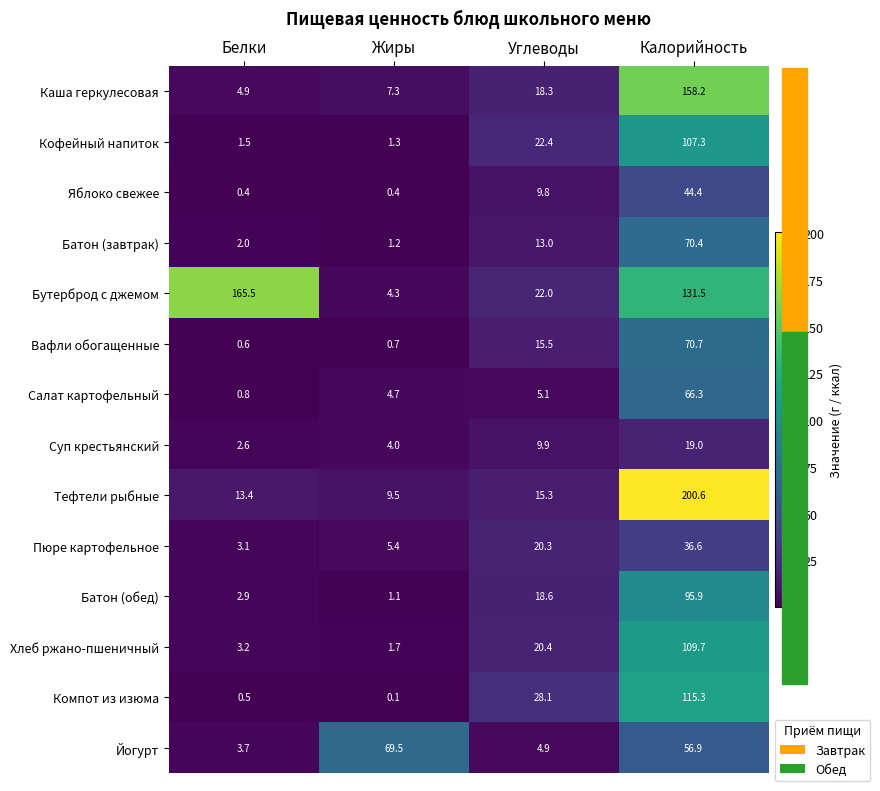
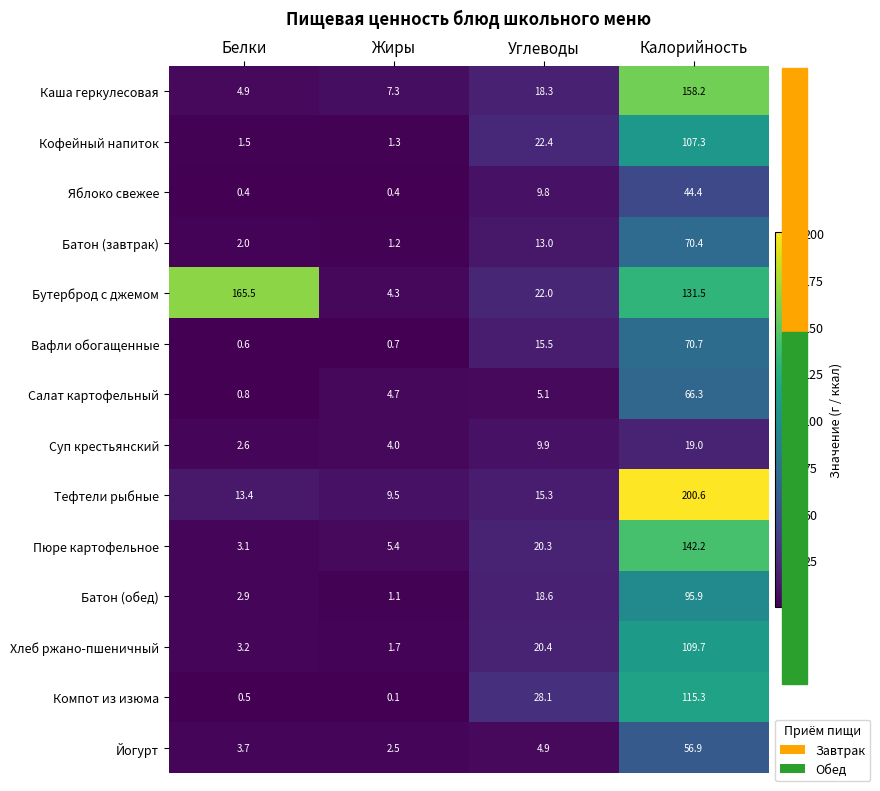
  {
    "Каша геркулесовая": {
      "Белки": 4.9,
      "Жиры": 7.3,
      "Углеводы": 18.3,
      "Калорийность": 158.2
    },
    "Кофейный напиток": {
      "Белки": 1.5,
      "Жиры": 1.3,
      "Углеводы": 22.4,
      "Калорийность": 107.3
    },
    "Яблоко свежее": {
      "Белки": 0.4,
      "Жиры": 0.4,
      "Углеводы": 9.8,
      "Калорийность": 44.4
    },
    "Батон (завтрак)": {
      "Белки": 2.0,
      "Жиры": 1.2,
      "Углеводы": 13.0,
      "Калорийность": 70.4
    },
    "Бутерброд с джемом": {
      "Белки": 165.5,
      "Жиры": 4.3,
      "Углеводы": 22.0,
      "Калорийность": 131.5
    },
    "Вафли обогащенные": {
      "Белки": 0.6,
      "Жиры": 0.7,
      "Углеводы": 15.5,
      "Калорийность": 70.7
    },
    "Салат картофельный": {
      "Белки": 0.8,
      "Жиры": 4.7,
      "Углеводы": 5.1,
      "Калорийность": 66.3
    },
    "Суп крестьянский": {
      "Белки": 2.6,
      "Жиры": 4.0,
      "Углеводы": 9.9,
      "Калорийность": 19.0
    },
    "Тефтели рыбные": {
      "Белки": 13.4,
      "Жиры": 9.5,
      "Углеводы": 15.3,
      "Калорийность": 200.6
    },
    "Пюре картофельное": {
      "Белки": 3.1,
      "Жиры": 5.4,
      "Углеводы": 20.3,
-     "Калорийность": 36.6
+     "Калорийность": 142.2
    },
    "Батон (обед)": {
      "Белки": 2.9,
      "Жиры": 1.1,
      "Углеводы": 18.6,
      "Калорийность": 95.9
    },
    "Хлеб ржано-пшеничный": {
      "Белки": 3.2,
      "Жиры": 1.7,
      "Углеводы": 20.4,
      "Калорийность": 109.7
    },
    "Компот из изюма": {
      "Белки": 0.5,
      "Жиры": 0.1,
      "Углеводы": 28.1,
      "Калорийность": 115.3
    },
    "Йогурт": {
      "Белки": 3.7,
-     "Жиры": 69.5,
+     "Жиры": 2.5,
      "Углеводы": 4.9,
      "Калорийность": 56.9
    }
  }
